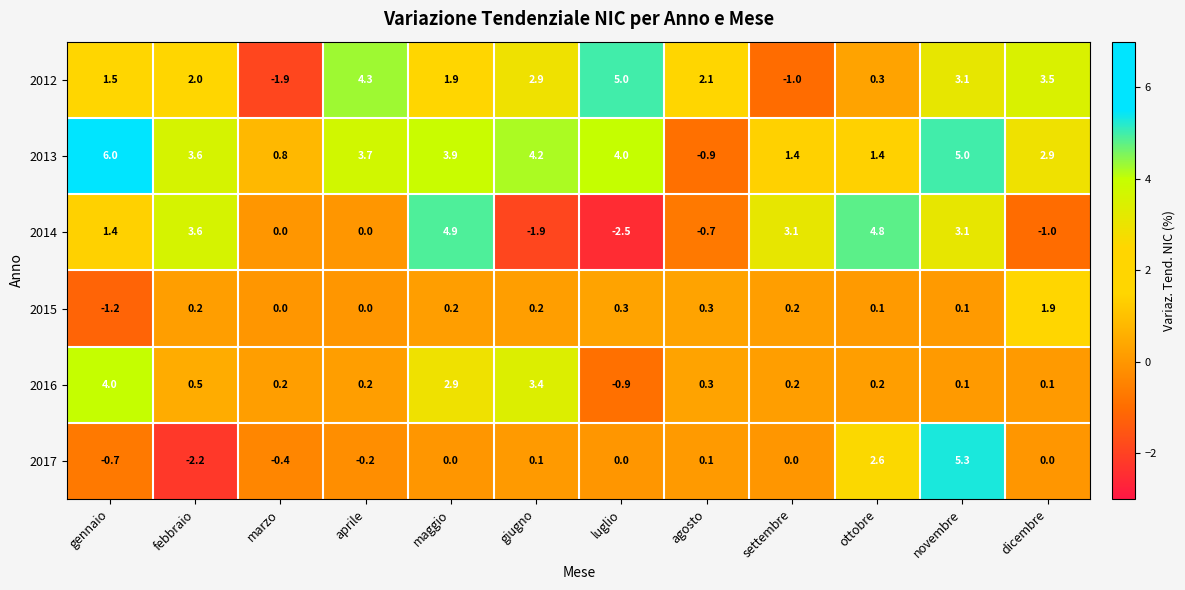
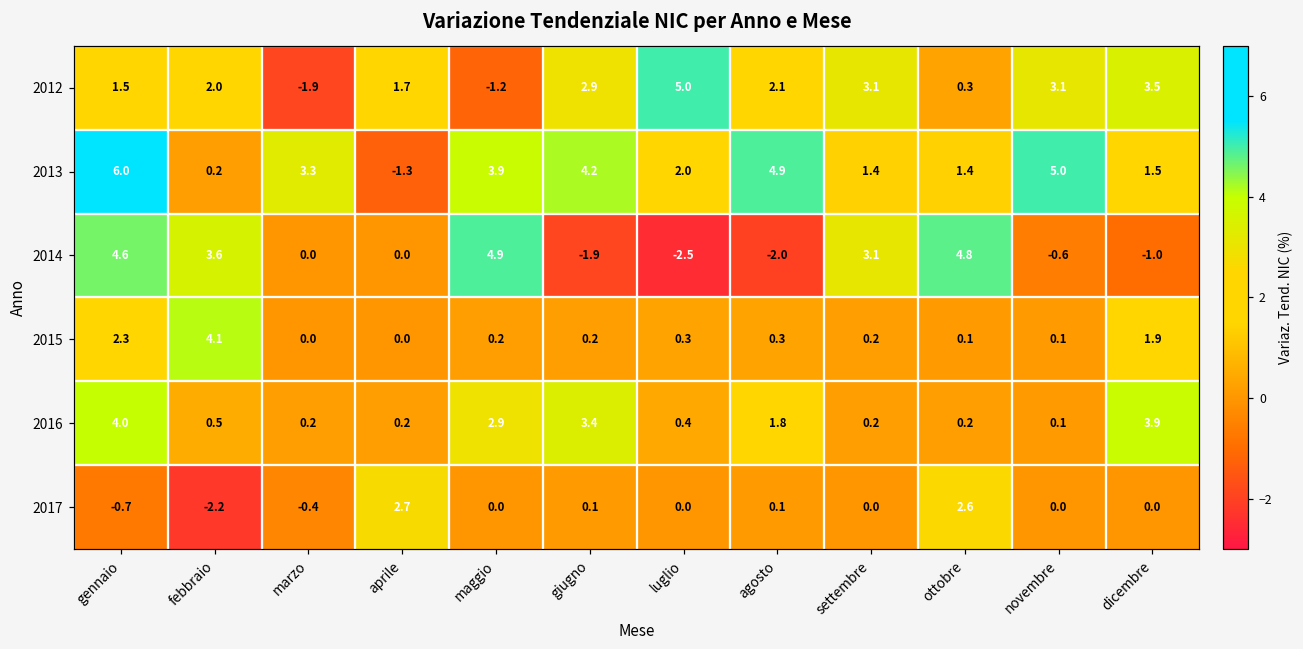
  {
    "2012": {
      "gennaio": 1.5,
      "febbraio": 2.0,
      "marzo": -1.9,
-     "aprile": 4.3,
-     "maggio": 1.9,
+     "aprile": 1.7,
+     "maggio": -1.2,
      "giugno": 2.9,
      "luglio": 5.0,
      "agosto": 2.1,
-     "settembre": -1.0,
+     "settembre": 3.1,
      "ottobre": 0.3,
      "novembre": 3.1,
      "dicembre": 3.5
    },
    "2013": {
      "gennaio": 6.0,
-     "febbraio": 3.6,
-     "marzo": 0.8,
-     "aprile": 3.7,
+     "febbraio": 0.2,
+     "marzo": 3.3,
+     "aprile": -1.3,
      "maggio": 3.9,
      "giugno": 4.2,
-     "luglio": 4.0,
-     "agosto": -0.9,
+     "luglio": 2.0,
+     "agosto": 4.9,
      "settembre": 1.4,
      "ottobre": 1.4,
      "novembre": 5.0,
-     "dicembre": 2.9
+     "dicembre": 1.5
    },
    "2014": {
-     "gennaio": 1.4,
+     "gennaio": 4.6,
      "febbraio": 3.6,
      "marzo": 0.0,
      "aprile": 0.0,
      "maggio": 4.9,
      "giugno": -1.9,
      "luglio": -2.5,
-     "agosto": -0.7,
+     "agosto": -2.0,
      "settembre": 3.1,
      "ottobre": 4.8,
-     "novembre": 3.1,
+     "novembre": -0.6,
      "dicembre": -1.0
    },
    "2015": {
-     "gennaio": -1.2,
-     "febbraio": 0.2,
+     "gennaio": 2.3,
+     "febbraio": 4.1,
      "marzo": 0.0,
      "aprile": 0.0,
      "maggio": 0.2,
      "giugno": 0.2,
      "luglio": 0.3,
      "agosto": 0.3,
      "settembre": 0.2,
      "ottobre": 0.1,
      "novembre": 0.1,
      "dicembre": 1.9
    },
    "2016": {
      "gennaio": 4.0,
      "febbraio": 0.5,
      "marzo": 0.2,
      "aprile": 0.2,
      "maggio": 2.9,
      "giugno": 3.4,
-     "luglio": -0.9,
-     "agosto": 0.3,
+     "luglio": 0.4,
+     "agosto": 1.8,
      "settembre": 0.2,
      "ottobre": 0.2,
      "novembre": 0.1,
-     "dicembre": 0.1
+     "dicembre": 3.9
    },
    "2017": {
      "gennaio": -0.7,
      "febbraio": -2.2,
      "marzo": -0.4,
-     "aprile": -0.2,
+     "aprile": 2.7,
      "maggio": 0.0,
      "giugno": 0.1,
      "luglio": 0.0,
      "agosto": 0.1,
      "settembre": 0.0,
      "ottobre": 2.6,
-     "novembre": 5.3,
+     "novembre": 0.0,
      "dicembre": 0.0
    }
  }
